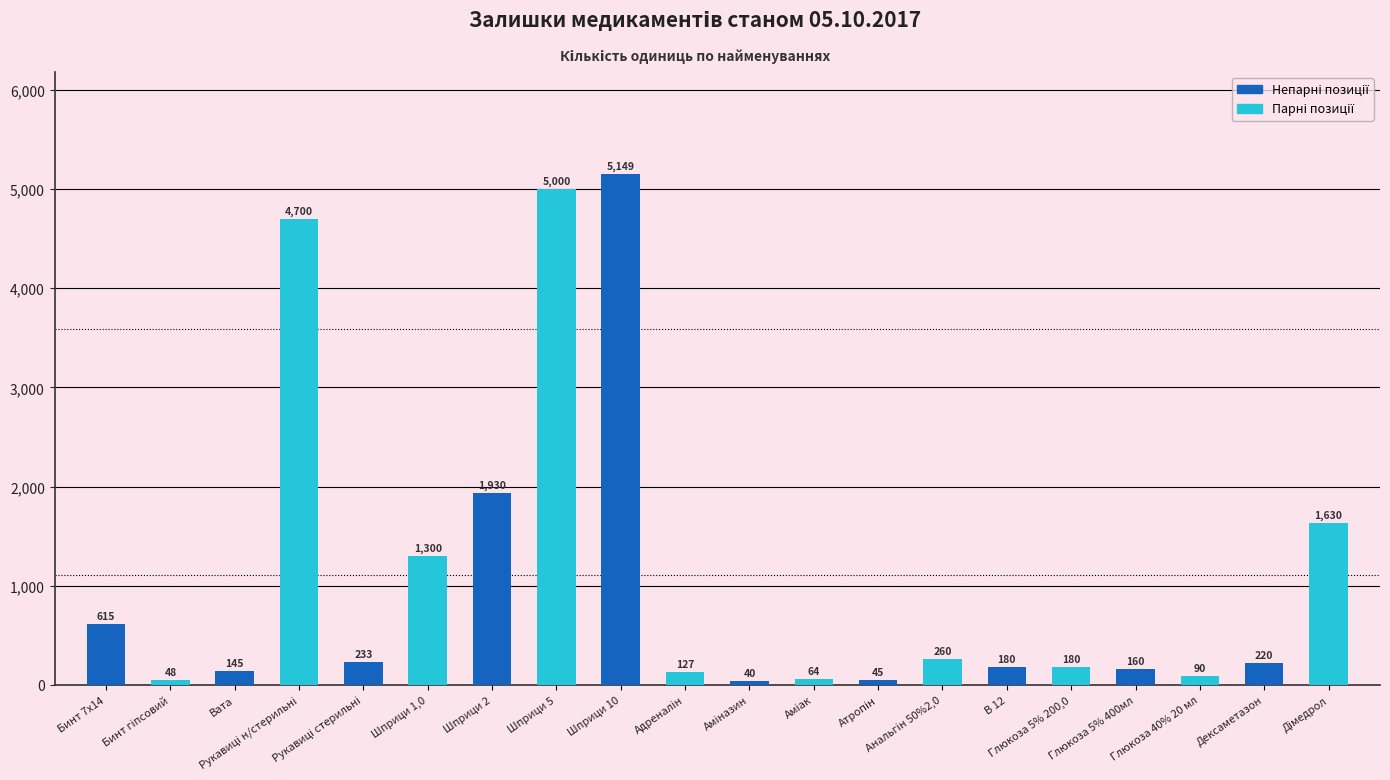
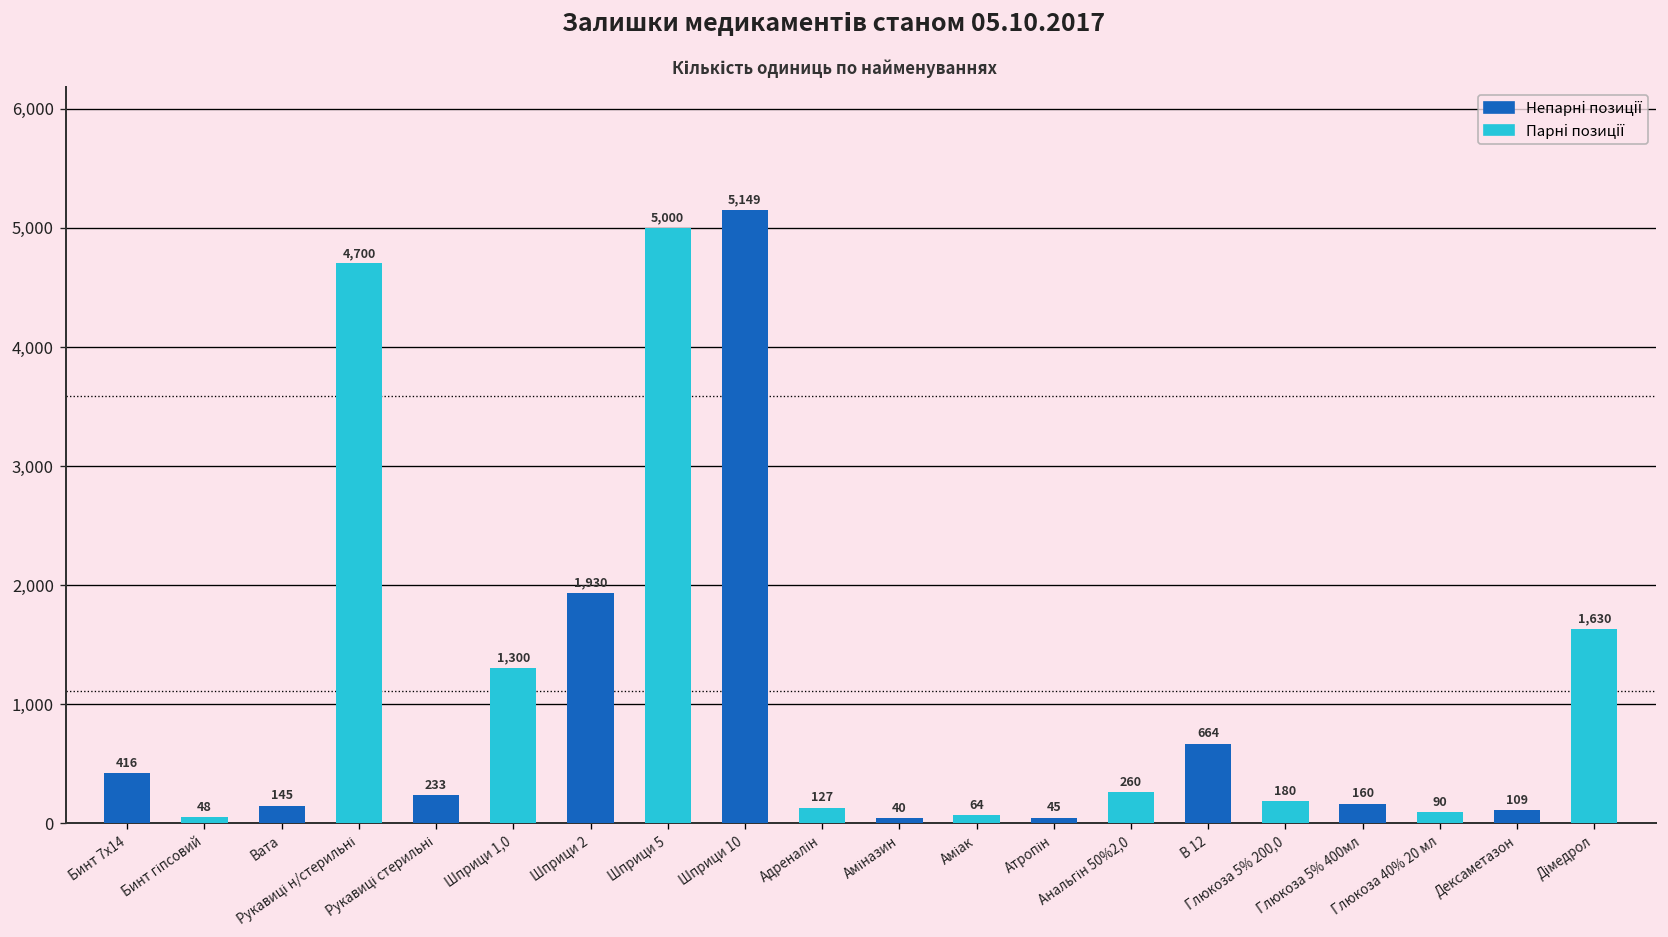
  {
-   "Бинт 7х14": "615",
+   "Бинт 7х14": "416",
    "Бинт гіпсовий": "48",
    "Вата": "145",
    "Рукавиці н/стерильні": "4,700",
    "Рукавиці стерильні": "233",
    "Шприци 1,0": "1,300",
    "Шприци 2": "1,930",
    "Шприци 5": "5,000",
    "Шприци 10": "5,149",
    "Адреналін": "127",
    "Аміназин": "40",
    "Аміак": "64",
    "Атропін": "45",
    "Анальгін 50%2,0": "260",
-   "В 12": "180",
+   "В 12": "664",
    "Глюкоза 5% 200,0": "180",
    "Глюкоза 5% 400мл": "160",
    "Глюкоза 40% 20 мл": "90",
-   "Дексаметазон": "220",
+   "Дексаметазон": "109",
    "Дімедрол": "1,630"
  }
